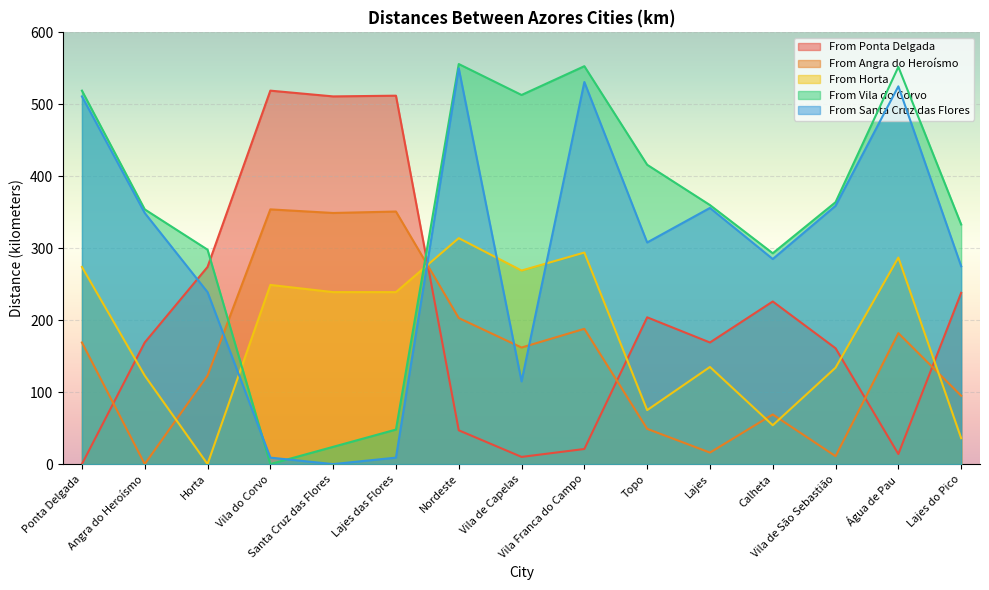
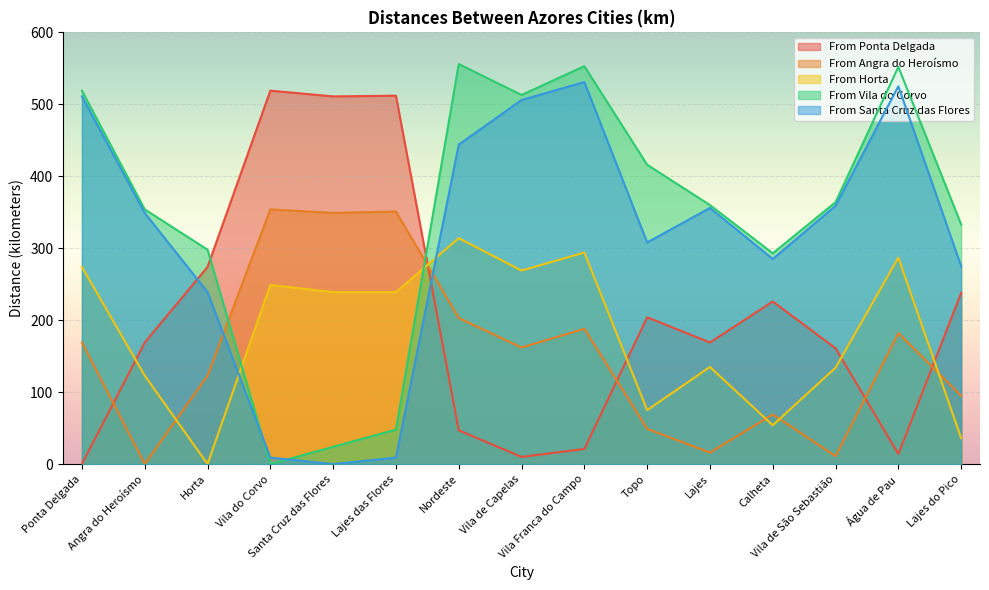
  {
    "From Vila do Corvo": {
      "Ponta Delgada": 520,
      "Angra do Heroísmo": 350,
      "Horta": 300,
      "Vila do Corvo": 0,
      "Santa Cruz das Flores": 20,
      "Lajes das Flores": 50,
      "Nordeste": 560,
      "Vila de Capelas": 510,
      "Vila Franca do Campo": 550,
      "Topo": 420,
      "Lajes": 360,
      "Calheta": 290,
      "Vila de São Sebastião": 360,
      "Lajes do Pico": 330
    },
    "From Santa Cruz das Flores": {
      "Ponta Delgada": 510,
      "Angra do Heroísmo": 350,
      "Horta": 240,
      "Vila do Corvo": 10,
      "Santa Cruz das Flores": 0,
      "Lajes das Flores": 10,
-     "Nordeste": 550,
-     "Vila de Capelas": 120,
+     "Nordeste": 440,
+     "Vila de Capelas": 510,
      "Vila Franca do Campo": 530,
      "Topo": 310,
      "Lajes": 360,
      "Calheta": 290,
      "Vila de São Sebastião": 360,
      "Lajes do Pico": 280
    }
  }
